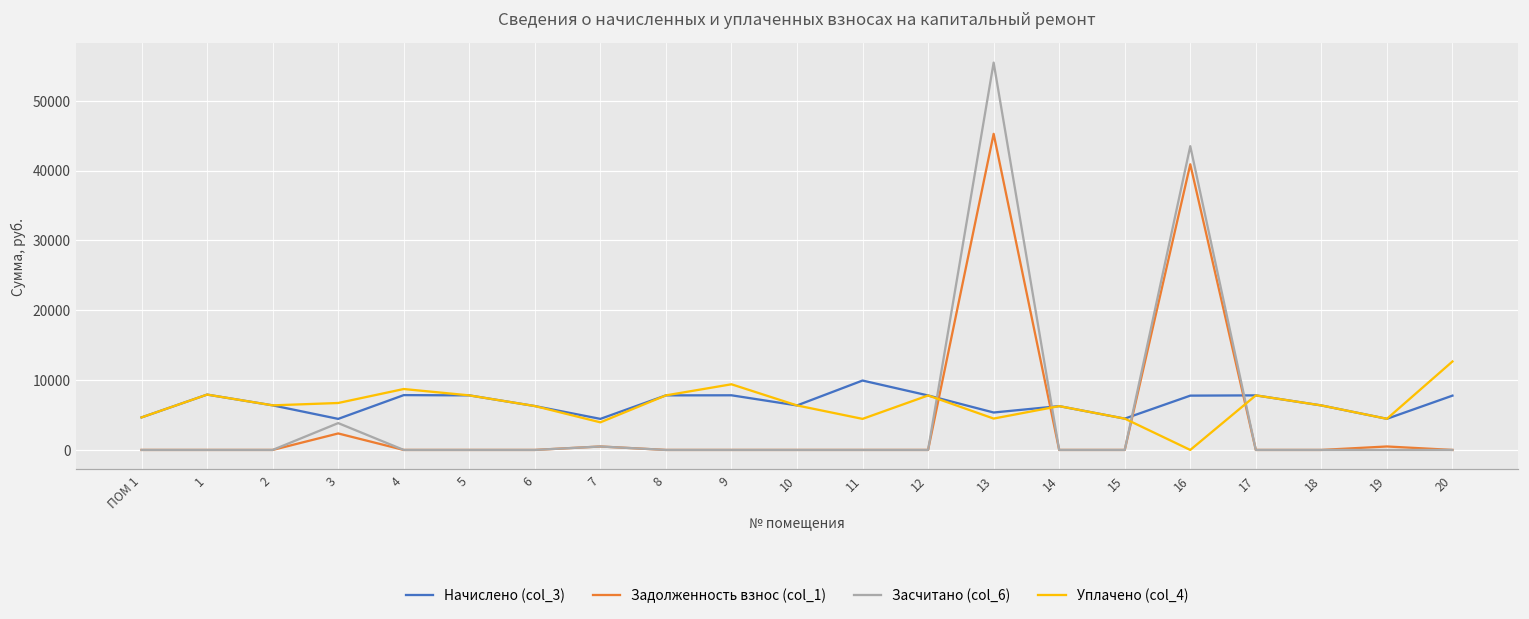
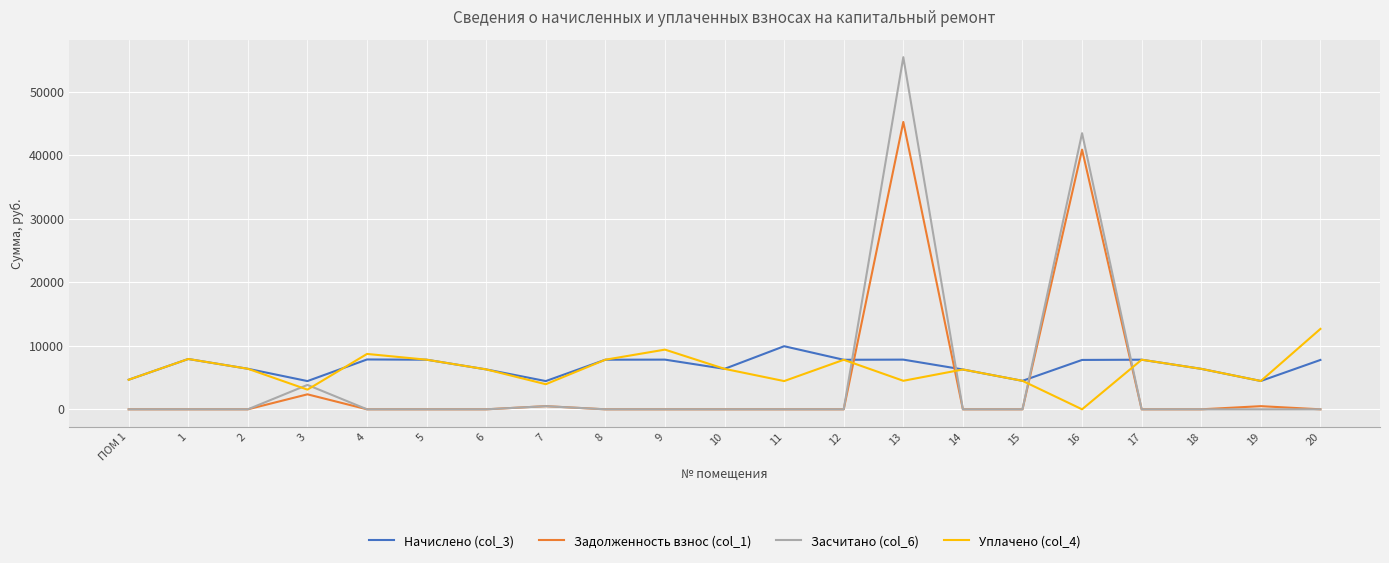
  {
    "Начислено (col_3)": {
      "3": 4000,
      "4": 8000,
      "7": 4000,
      "9": 8000,
      "11": 10000,
-     "13": 5000,
+     "13": 8000,
      "16": 8000,
      "20": 8000
    },
    "Задолженность взнос (col_1)": {
      "3": 2000,
      "13": 45000,
      "16": 41000,
      "19": 0
    },
    "Засчитано (col_6)": {
      "3": 4000,
      "13": 55000,
      "16": 43000,
      "19": 0
    },
    "Уплачено (col_4)": {
-     "3": 7000,
+     "3": 3000,
      "4": 9000,
      "7": 4000,
      "9": 9000,
      "11": 4000,
      "13": 4000,
      "16": 0,
      "20": 13000
    }
  }
